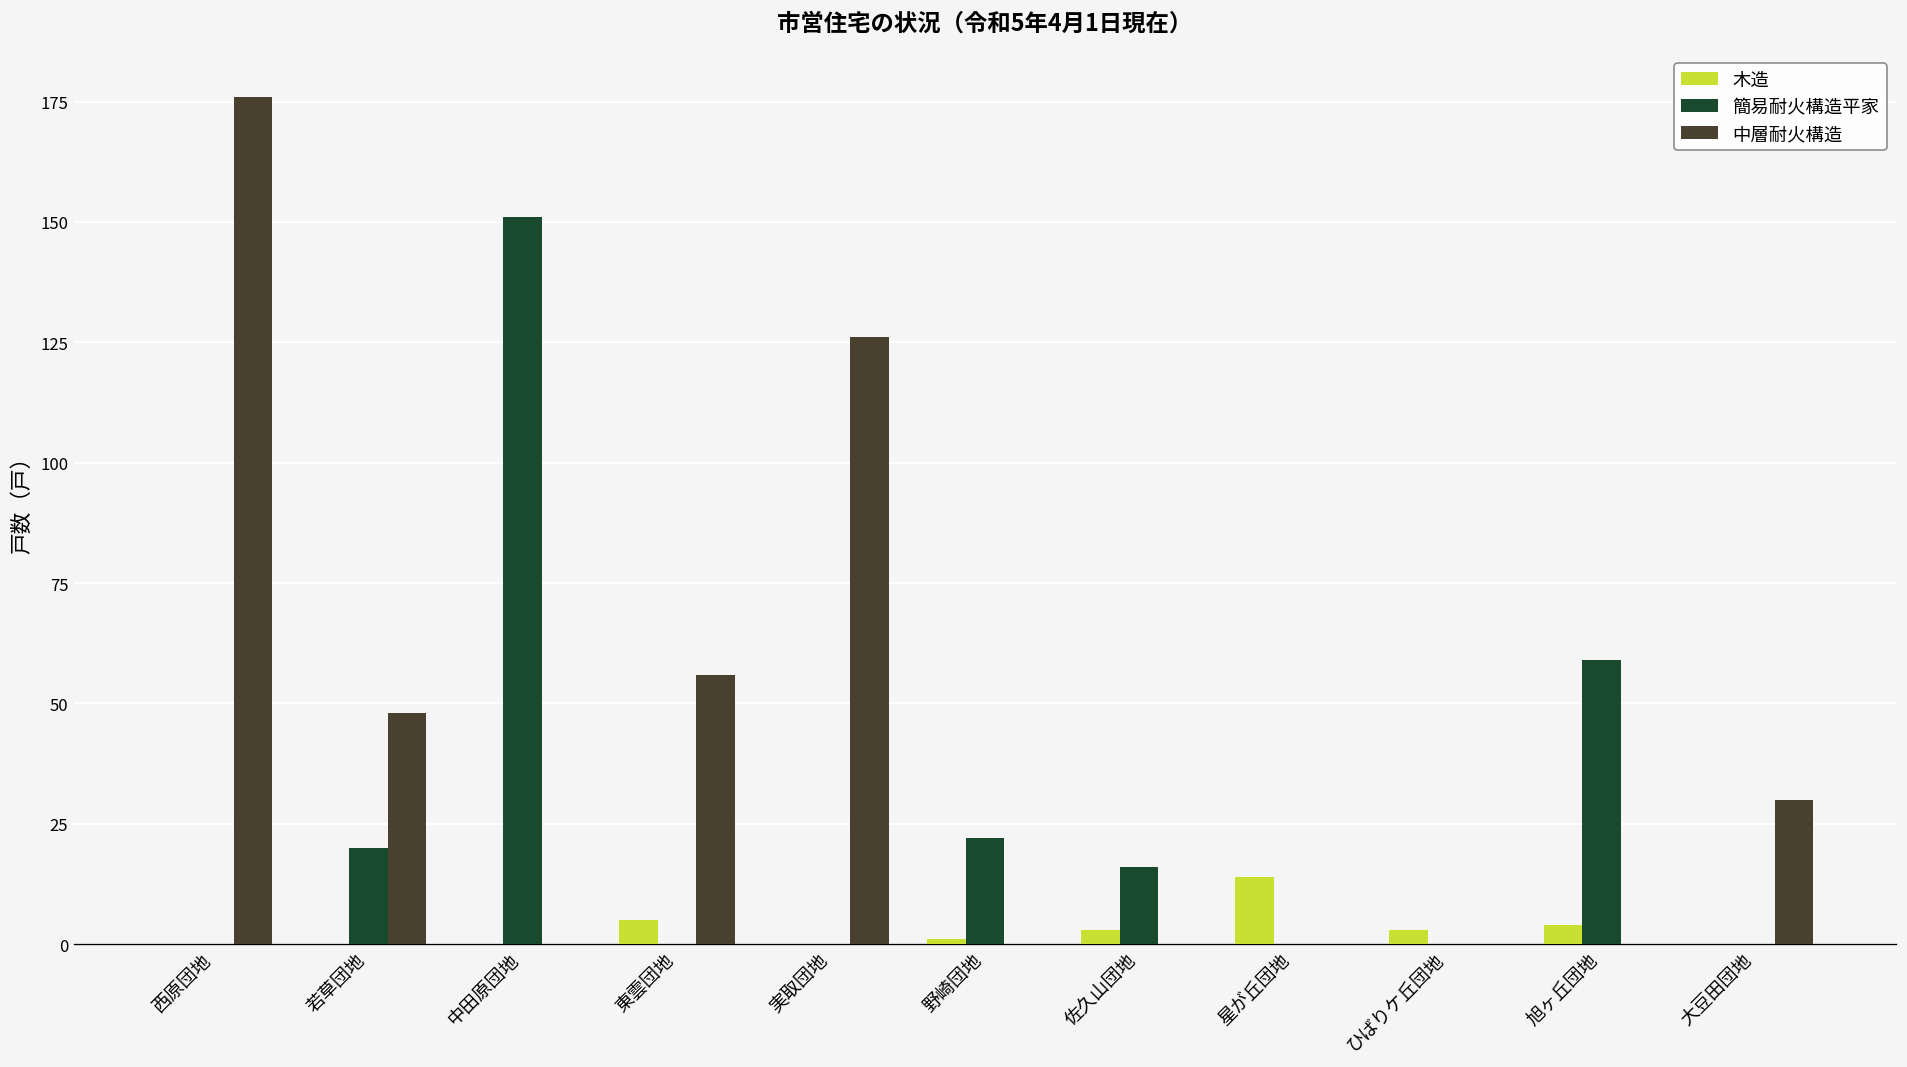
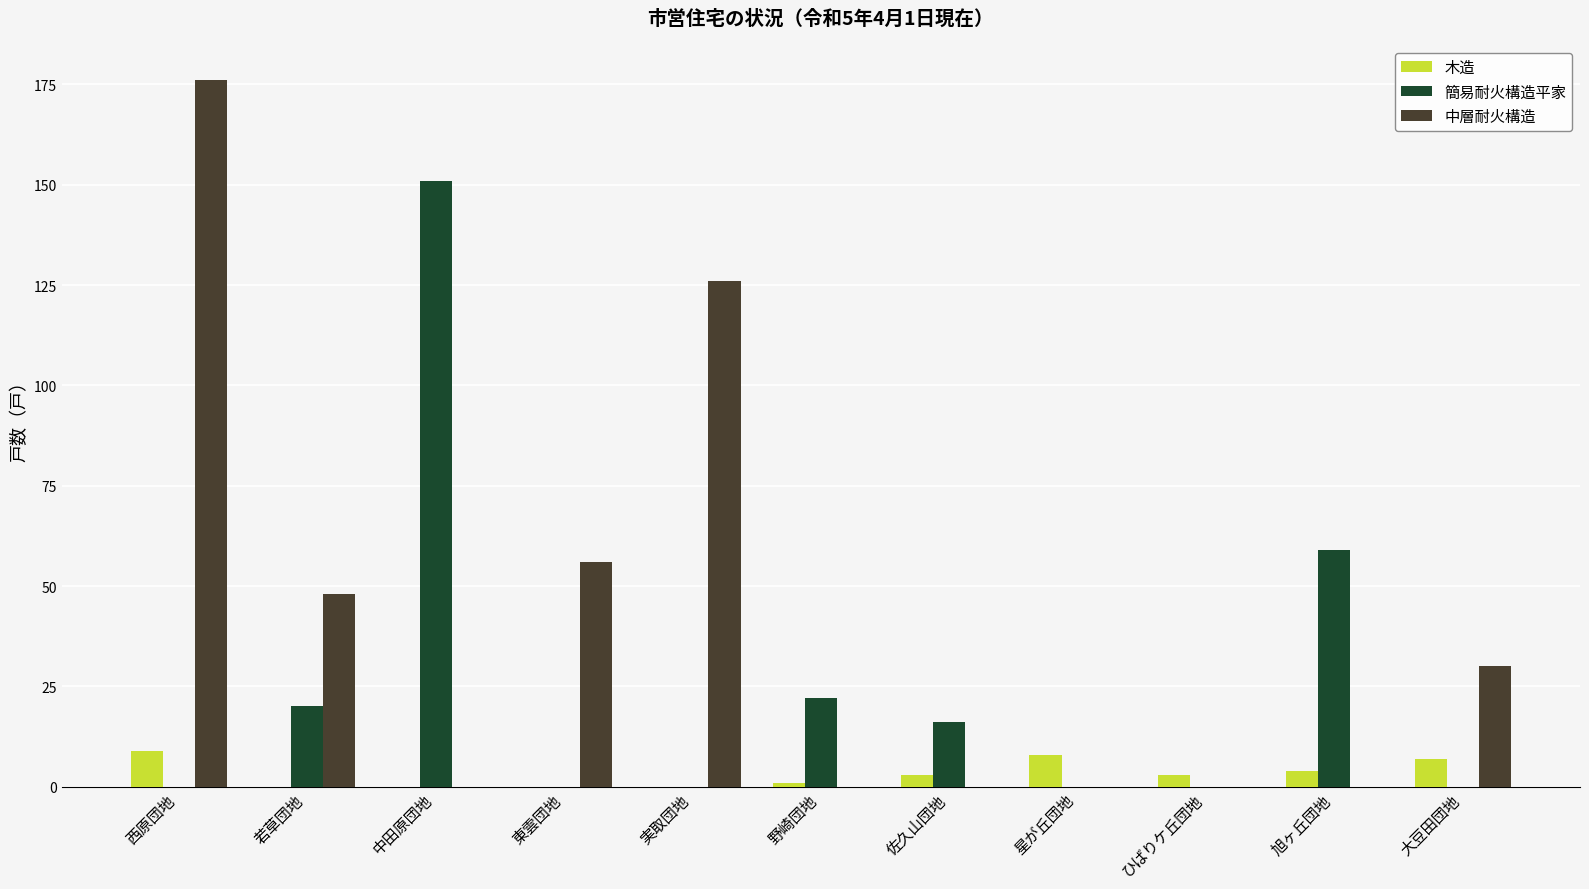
  {
    "木造": {
-     "西原団地": 0,
+     "西原団地": 9,
      "若草団地": 0,
      "中田原団地": 0,
-     "東雲団地": 5,
+     "東雲団地": 0,
      "実取団地": 0,
      "野崎団地": 1,
      "佐久山団地": 3,
-     "星が丘団地": 14,
+     "星が丘団地": 8,
      "ひばりケ丘団地": 3,
      "旭ヶ丘団地": 4,
-     "大豆田団地": 0
+     "大豆田団地": 7
    }
  }
